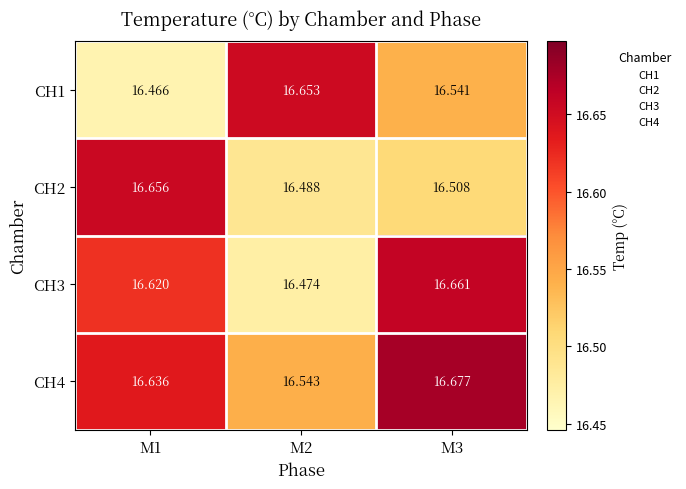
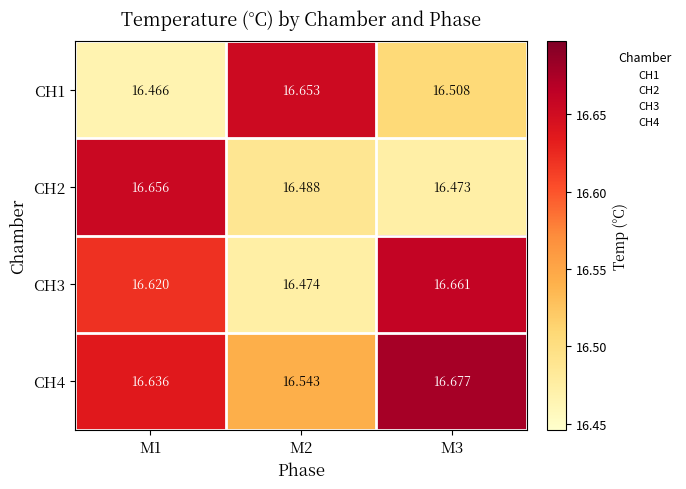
  {
    "CH1": {
      "M1": 16.466,
      "M2": 16.653,
-     "M3": 16.541
+     "M3": 16.508
    },
    "CH2": {
      "M1": 16.656,
      "M2": 16.488,
-     "M3": 16.508
+     "M3": 16.473
    },
    "CH3": {
      "M1": 16.620,
      "M2": 16.474,
      "M3": 16.661
    },
    "CH4": {
      "M1": 16.636,
      "M2": 16.543,
      "M3": 16.677
    }
  }
